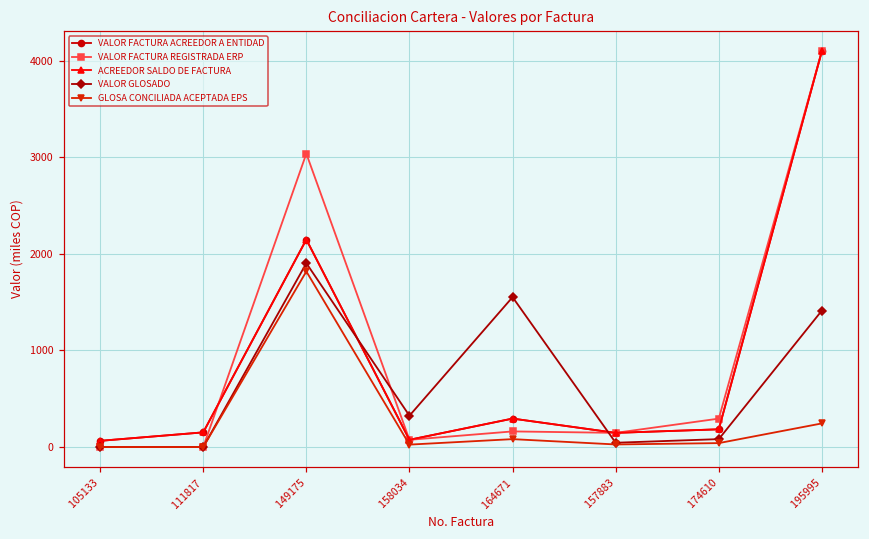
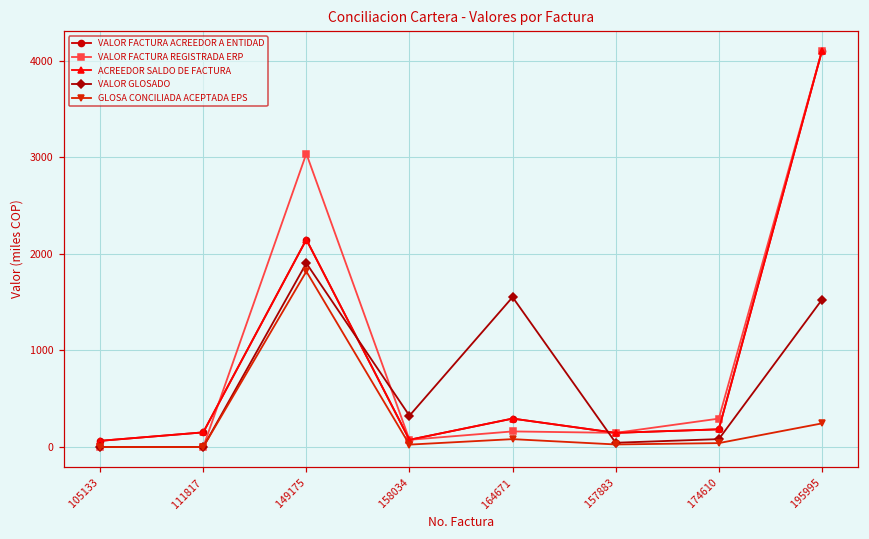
  {
    "VALOR FACTURA REGISTRADA ERP": {
      "149175": 3000,
      "164671": 200,
      "174610": 300
    },
    "VALOR GLOSADO": {
      "149175": 1900,
      "158034": 300,
      "164671": 1600,
      "174610": 100,
-     "195995": 1400
+     "195995": 1500
    }
  }
